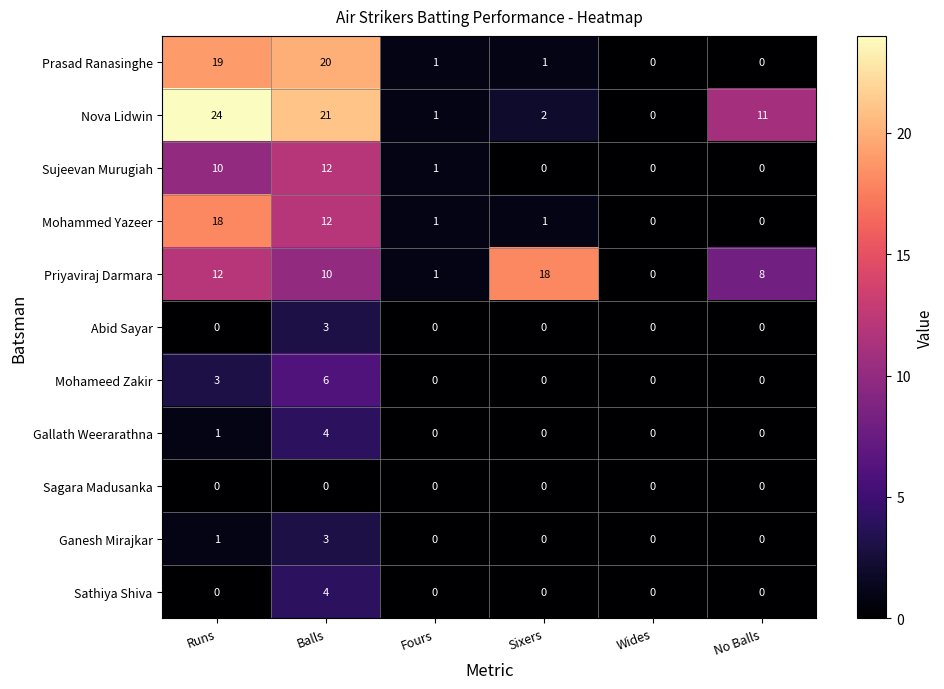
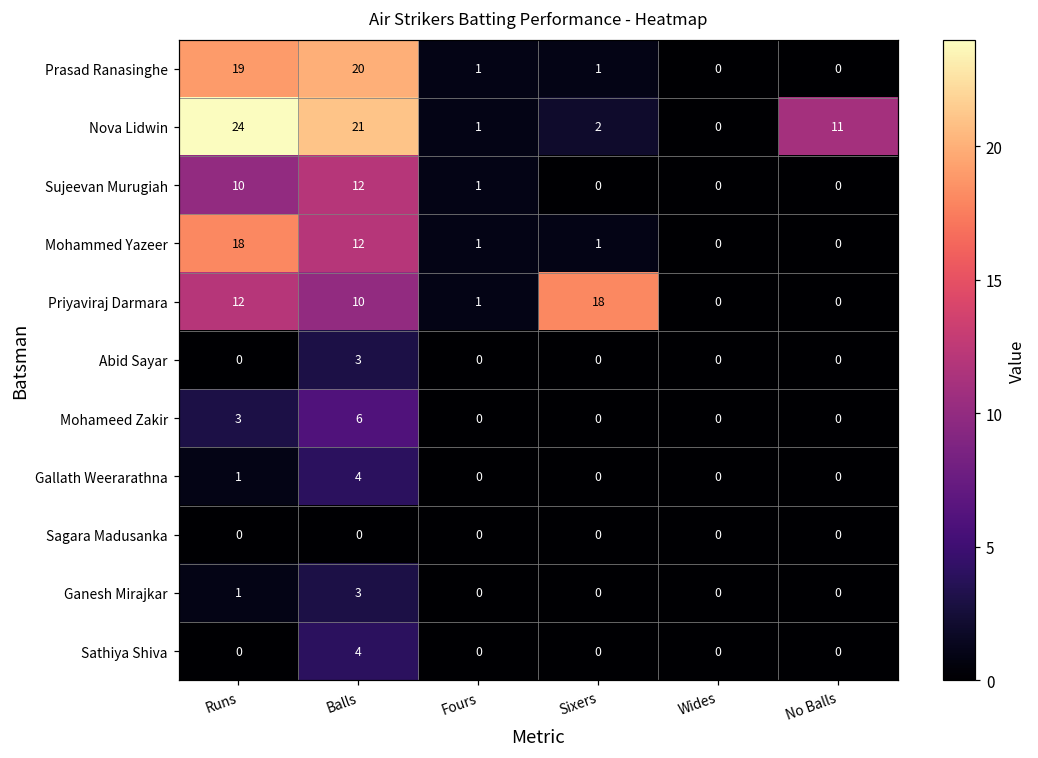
  {
    "Prasad Ranasinghe": {
      "Runs": 19,
      "Balls": 20,
      "Fours": 1,
      "Sixers": 1,
      "Wides": 0,
      "No Balls": 0
    },
    "Nova Lidwin": {
      "Runs": 24,
      "Balls": 21,
      "Fours": 1,
      "Sixers": 2,
      "Wides": 0,
      "No Balls": 11
    },
    "Sujeevan Murugiah": {
      "Runs": 10,
      "Balls": 12,
      "Fours": 1,
      "Sixers": 0,
      "Wides": 0,
      "No Balls": 0
    },
    "Mohammed Yazeer": {
      "Runs": 18,
      "Balls": 12,
      "Fours": 1,
      "Sixers": 1,
      "Wides": 0,
      "No Balls": 0
    },
    "Priyaviraj Darmara": {
      "Runs": 12,
      "Balls": 10,
      "Fours": 1,
      "Sixers": 18,
      "Wides": 0,
-     "No Balls": 8
+     "No Balls": 0
    },
    "Abid Sayar": {
      "Runs": 0,
      "Balls": 3,
      "Fours": 0,
      "Sixers": 0,
      "Wides": 0,
      "No Balls": 0
    },
    "Mohameed Zakir": {
      "Runs": 3,
      "Balls": 6,
      "Fours": 0,
      "Sixers": 0,
      "Wides": 0,
      "No Balls": 0
    },
    "Gallath Weerarathna": {
      "Runs": 1,
      "Balls": 4,
      "Fours": 0,
      "Sixers": 0,
      "Wides": 0,
      "No Balls": 0
    },
    "Sagara Madusanka": {
      "Runs": 0,
      "Balls": 0,
      "Fours": 0,
      "Sixers": 0,
      "Wides": 0,
      "No Balls": 0
    },
    "Ganesh Mirajkar": {
      "Runs": 1,
      "Balls": 3,
      "Fours": 0,
      "Sixers": 0,
      "Wides": 0,
      "No Balls": 0
    },
    "Sathiya Shiva": {
      "Runs": 0,
      "Balls": 4,
      "Fours": 0,
      "Sixers": 0,
      "Wides": 0,
      "No Balls": 0
    }
  }
